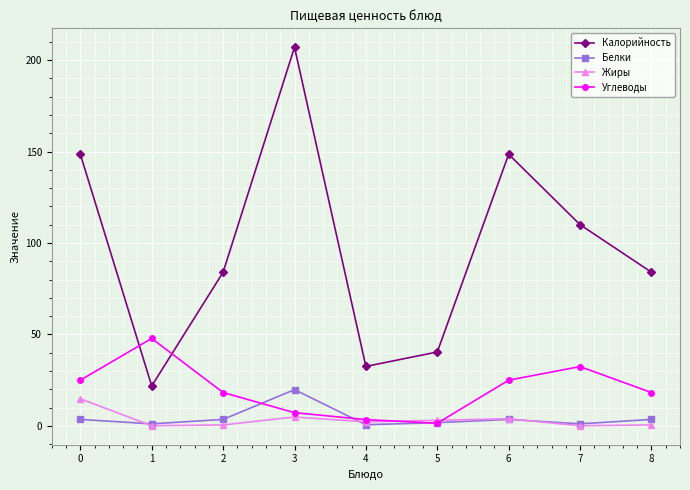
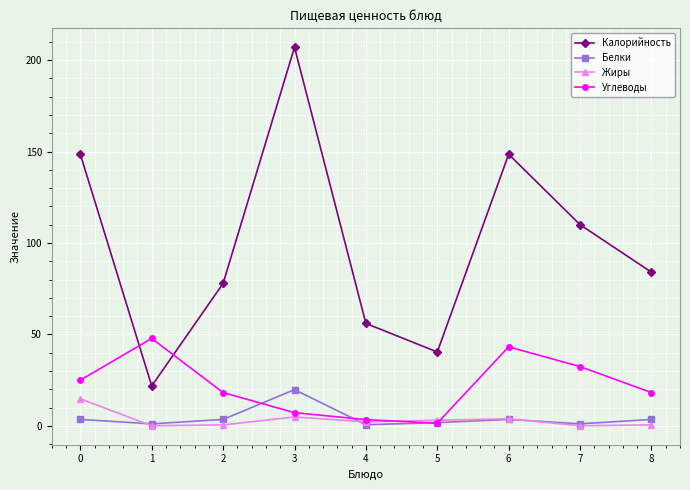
  {
    "Калорийность": {
      "0": 149,
      "1": 22,
-     "2": 84,
+     "2": 78,
      "3": 207,
-     "4": 33,
+     "4": 56,
      "5": 40,
      "6": 149,
      "7": 110,
      "8": 84
    },
    "Белки": {
      "0": 4,
      "2": 4,
      "3": 20,
      "4": 1,
      "8": 4
    },
    "Жиры": {
      "0": 15,
      "2": 1,
      "3": 5,
      "8": 1
    },
    "Углеводы": {
      "0": 25,
      "1": 48,
      "2": 18,
      "3": 7,
-     "6": 25,
+     "6": 43,
      "7": 32,
      "8": 18
    }
  }
